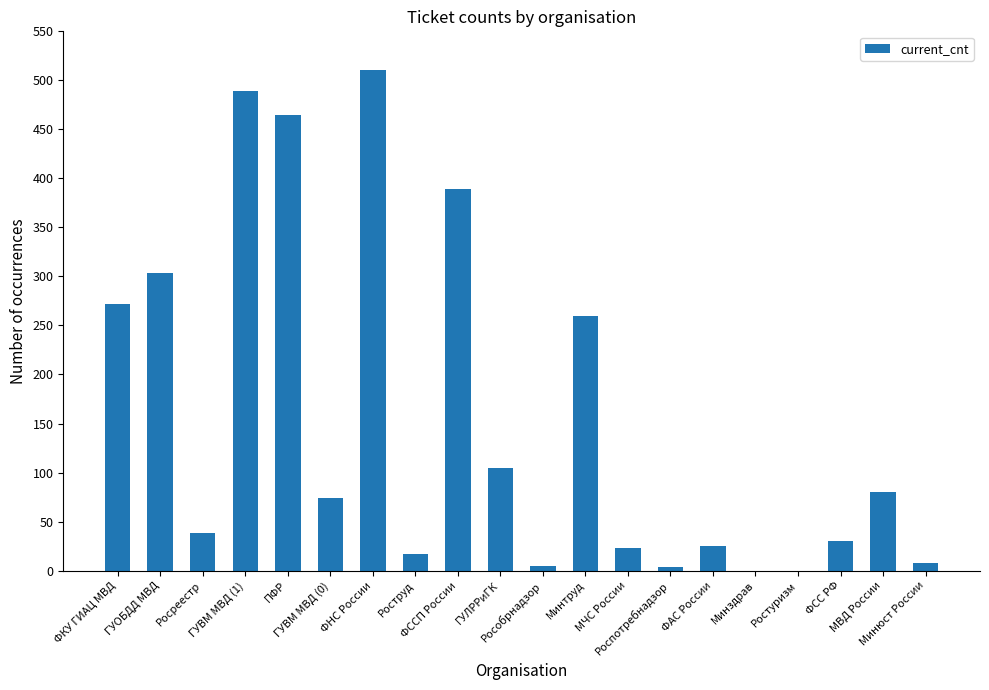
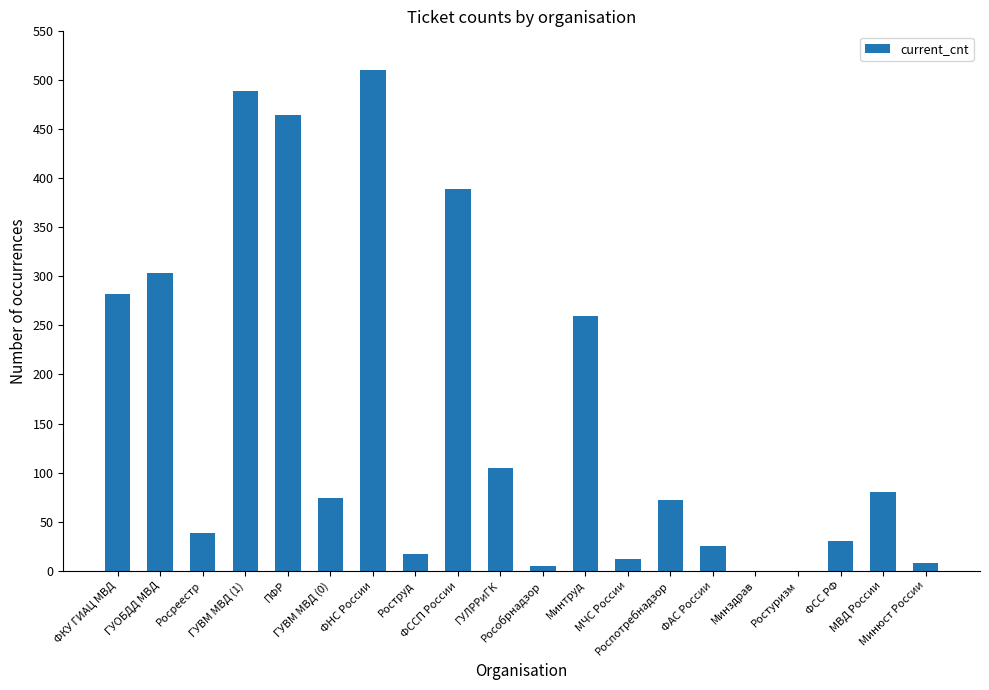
  {
-   "ФКУ ГИАЦ МВД": 270,
+   "ФКУ ГИАЦ МВД": 280,
    "ГУОБДД МВД": 300,
    "Росреестр": 40,
    "ГУВМ МВД (1)": 490,
    "ПФР": 470,
    "ГУВМ МВД (0)": 70,
    "ФНС России": 510,
    "Роструд": 20,
    "ФССП России": 390,
    "ГУЛРРиГК": 110,
    "Рособрнадзор": 10,
    "Минтруд": 260,
-   "МЧС России": 20,
-   "Роспотребнадзор": 0,
+   "МЧС России": 10,
+   "Роспотребнадзор": 70,
    "ФАС России": 30,
    "Минздрав": 0,
    "Ростуризм": 0,
    "ФСС РФ": 30,
    "МВД России": 80,
    "Минюст России": 10
  }
